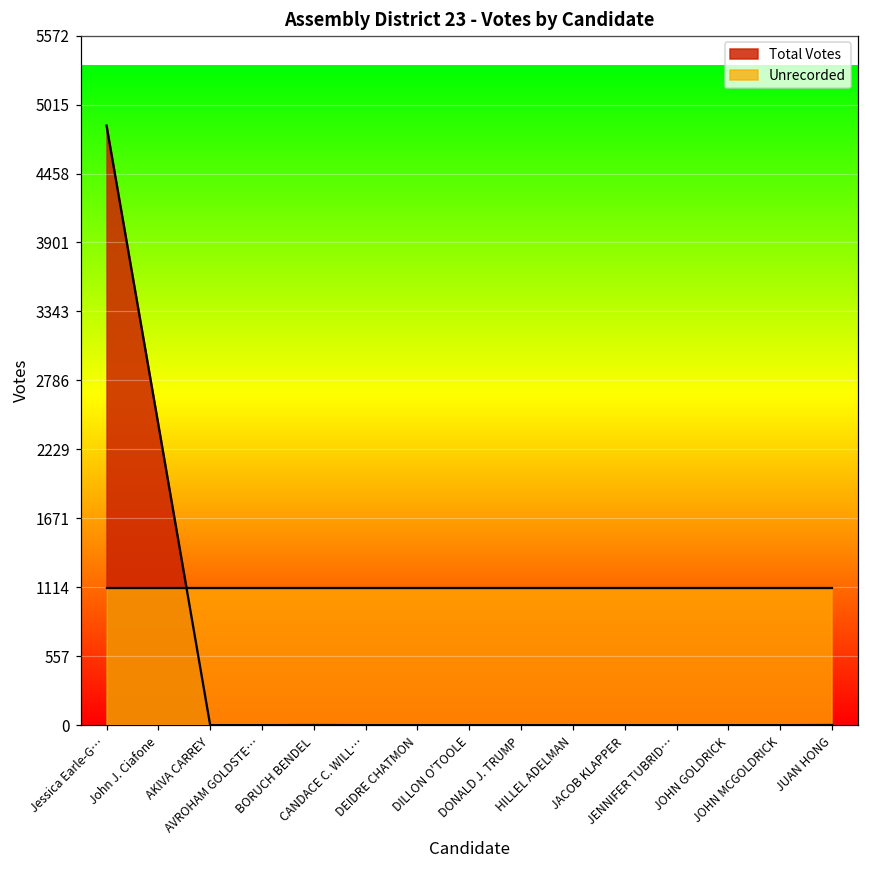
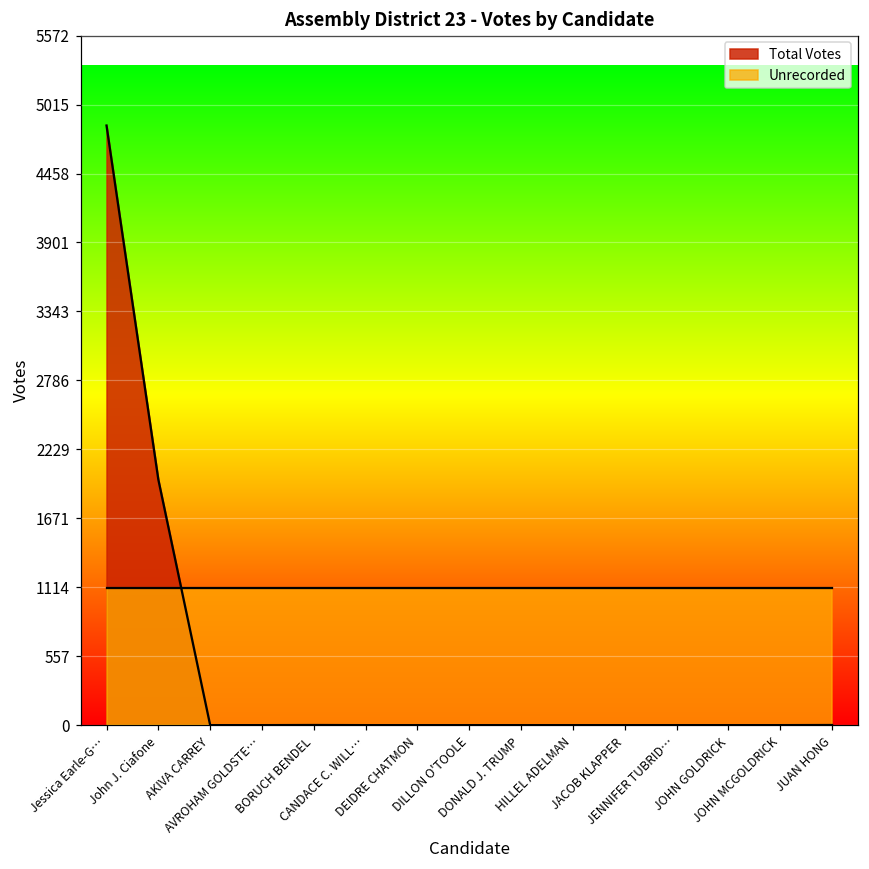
  {
    "Total Votes": {
      "Jessica Earle-G…": 4850,
-     "John J. Ciafone": 2430,
+     "John J. Ciafone": 1990,
      "AKIVA CARREY": 0,
      "AVROHAM GOLDSTE…": 0,
      "BORUCH BENDEL": 0,
      "CANDACE C. WILL…": 0,
      "DEIDRE CHATMON": 0,
      "DILLON O'TOOLE": 0,
      "DONALD J. TRUMP": 0,
      "HILLEL ADELMAN": 0,
      "JACOB KLAPPER": 0,
      "JENNIFER TUBRID…": 0,
      "JOHN GOLDRICK": 0,
      "JOHN MCGOLDRICK": 0,
      "JUAN HONG": 0
    },
    "Unrecorded": {
      "Jessica Earle-G…": 1110,
      "John J. Ciafone": 1110,
      "AKIVA CARREY": 1110,
      "AVROHAM GOLDSTE…": 1110,
      "BORUCH BENDEL": 1110,
      "CANDACE C. WILL…": 1110,
      "DEIDRE CHATMON": 1110,
      "DILLON O'TOOLE": 1110,
      "DONALD J. TRUMP": 1110,
      "HILLEL ADELMAN": 1110,
      "JACOB KLAPPER": 1110,
      "JENNIFER TUBRID…": 1110,
      "JOHN GOLDRICK": 1110,
      "JOHN MCGOLDRICK": 1110,
      "JUAN HONG": 1110
    }
  }
